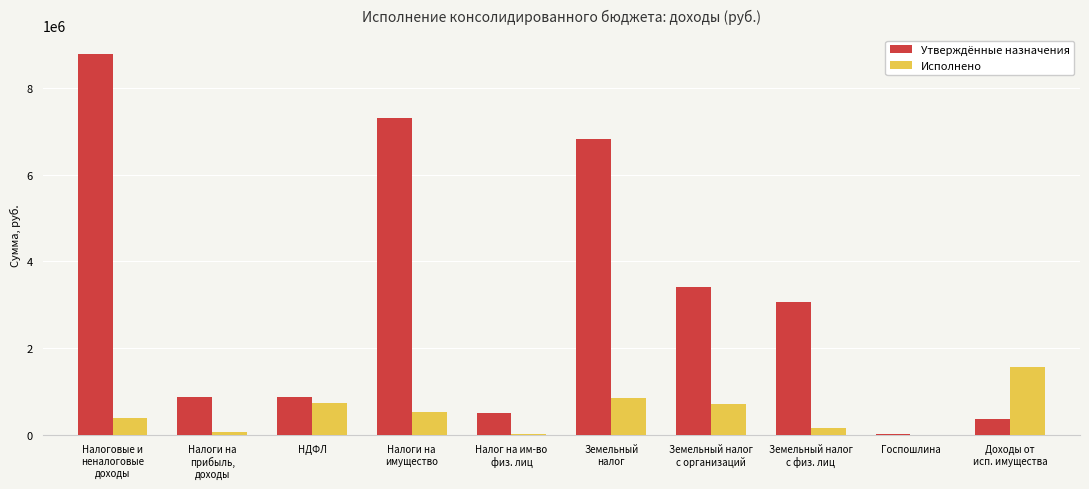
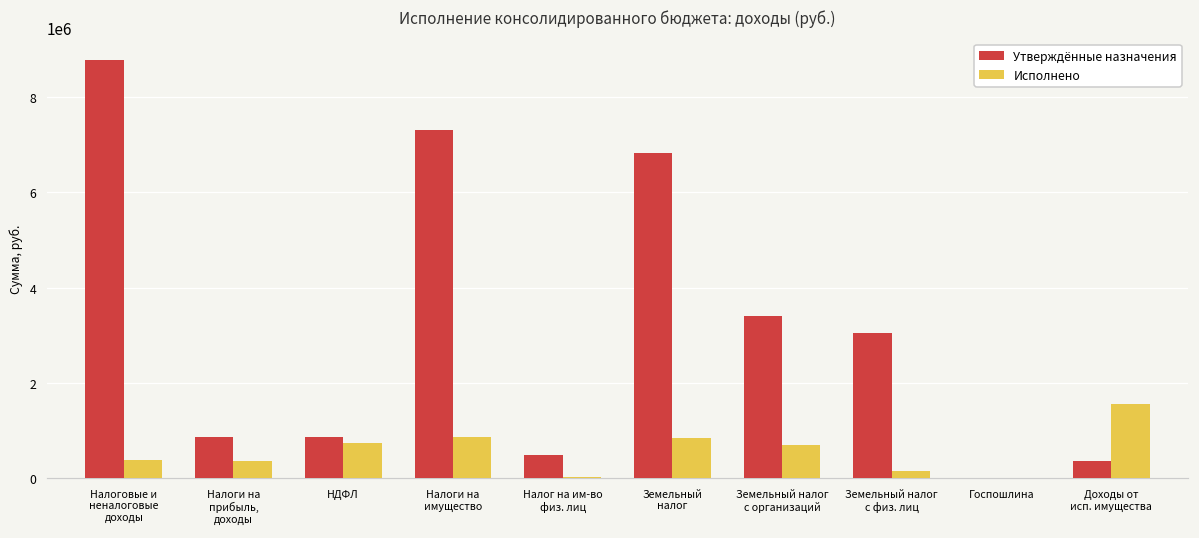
  {
    "Утверждённые назначения": {
      "Налоговые и неналоговые доходы": 8800000,
      "Налоги на прибыль, доходы": 900000,
      "НДФЛ": 900000,
      "Налоги на имущество": 7300000,
      "Налог на им-во физ. лиц": 500000,
      "Земельный налог": 6800000,
      "Земельный налог с организаций": 3400000,
      "Земельный налог с физ. лиц": 3100000,
      "Доходы от исп. имущества": 400000
    },
    "Исполнено": {
      "Налоговые и неналоговые доходы": 400000,
-     "Налоги на прибыль, доходы": 100000,
+     "Налоги на прибыль, доходы": 400000,
      "НДФЛ": 700000,
-     "Налоги на имущество": 500000,
+     "Налоги на имущество": 900000,
      "Земельный налог": 800000,
      "Земельный налог с организаций": 700000,
      "Земельный налог с физ. лиц": 100000,
      "Доходы от исп. имущества": 1600000
    }
  }
